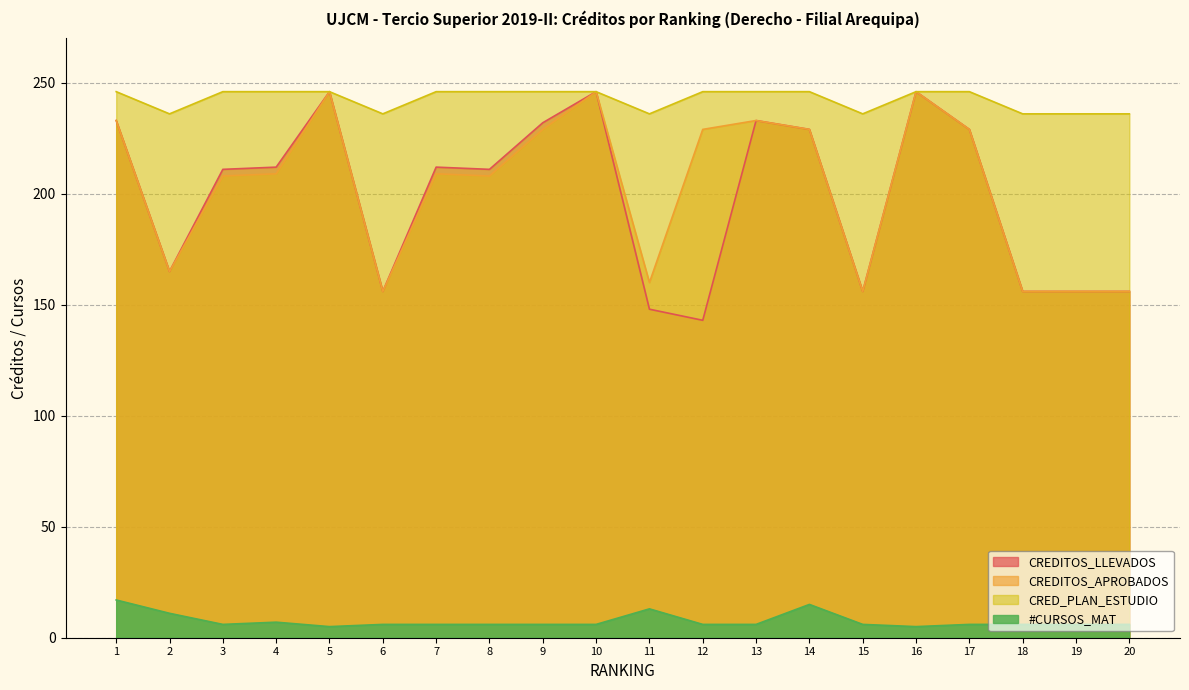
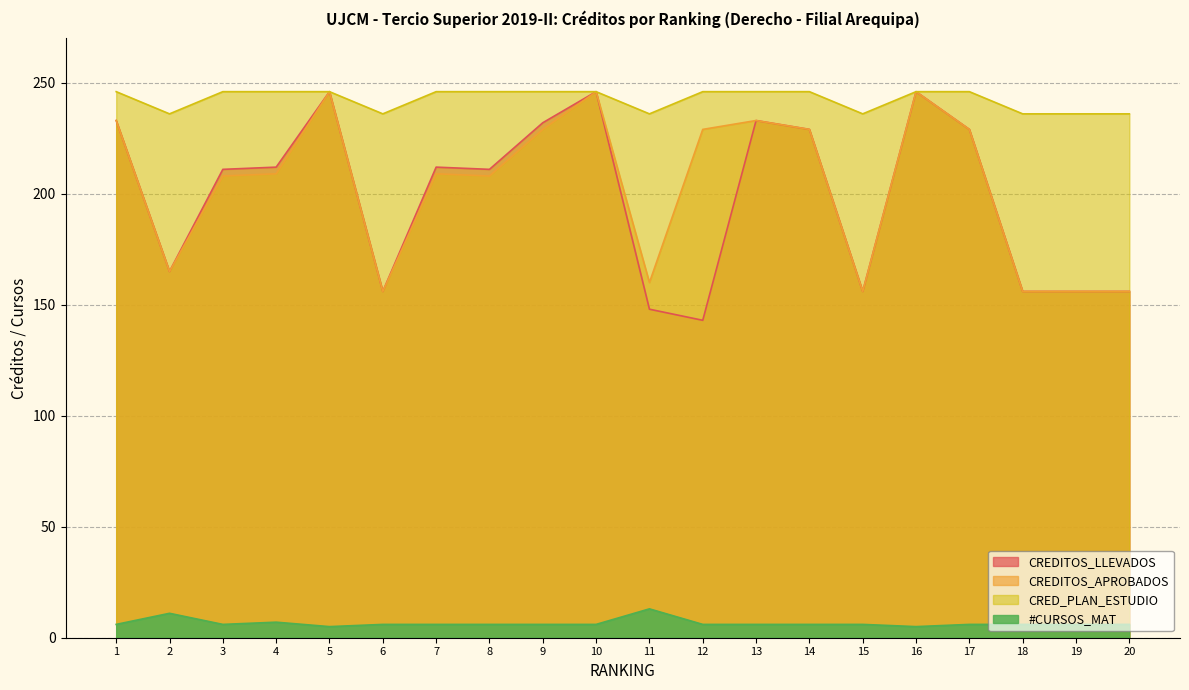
  {
    "CREDITOS_LLEVADOS": {
      "3": 211,
      "4": 212,
      "7": 212,
      "8": 211,
      "9": 232,
      "11": 148,
      "12": 143
    },
    "#CURSOS_MAT": {
-     "1": 17,
+     "1": 6,
      "2": 11,
      "3": 6,
      "4": 7,
      "5": 5,
      "6": 6,
      "7": 6,
      "8": 6,
      "9": 6,
      "10": 6,
      "11": 13,
      "12": 6,
      "13": 6,
-     "14": 15,
+     "14": 6,
      "15": 6,
      "16": 5,
      "17": 6
    }
  }
